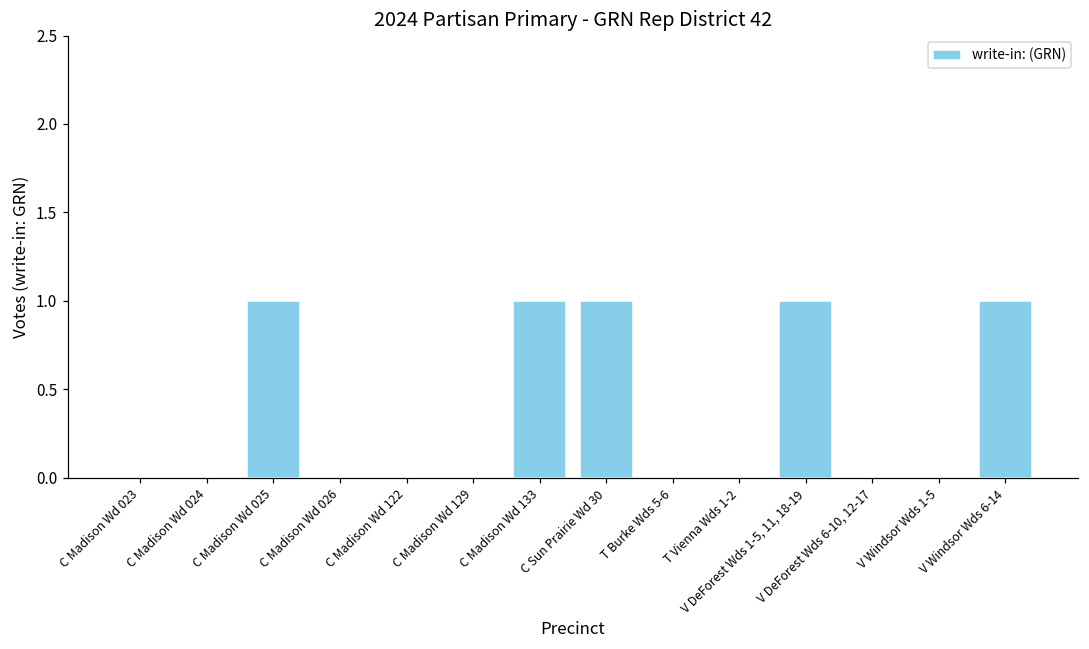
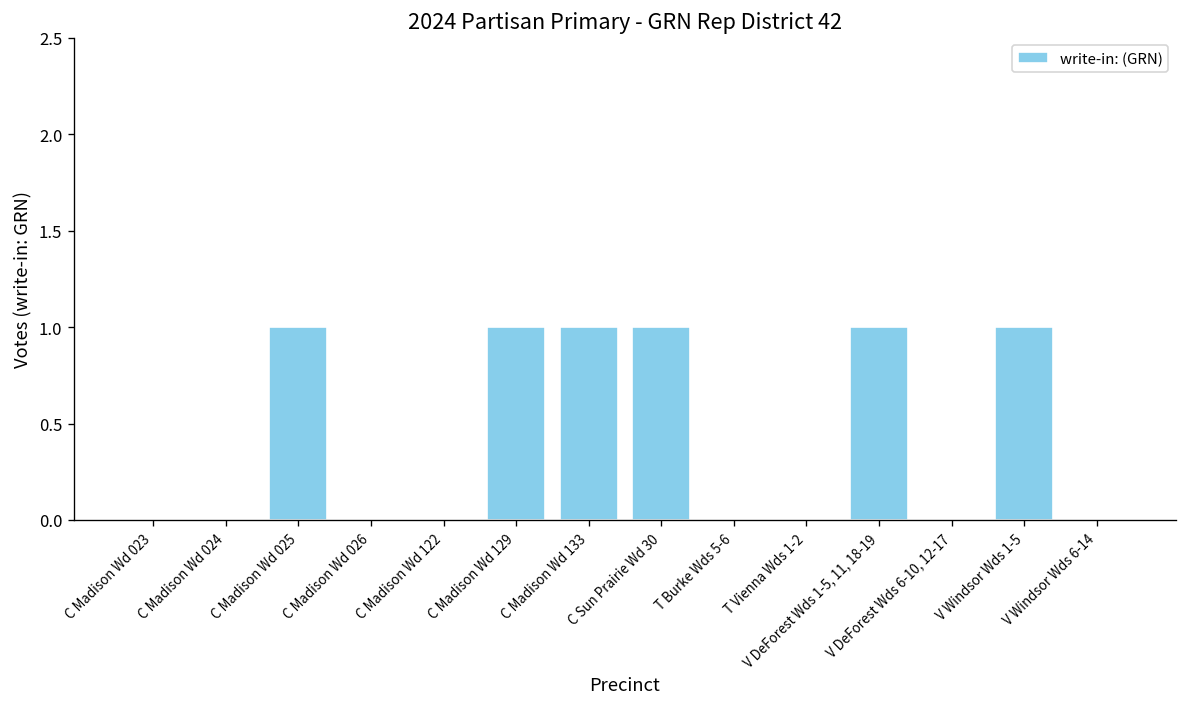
  {
    "C Madison Wd 023": 0,
    "C Madison Wd 024": 0,
    "C Madison Wd 025": 1,
    "C Madison Wd 026": 0,
    "C Madison Wd 122": 0,
-   "C Madison Wd 129": 0,
+   "C Madison Wd 129": 1,
    "C Madison Wd 133": 1,
    "C Sun Prairie Wd 30": 1,
    "T Burke Wds 5-6": 0,
    "T Vienna Wds 1-2": 0,
    "V DeForest Wds 1-5, 11, 18-19": 1,
    "V DeForest Wds 6-10, 12-17": 0,
-   "V Windsor Wds 1-5": 0,
-   "V Windsor Wds 6-14": 1
+   "V Windsor Wds 1-5": 1,
+   "V Windsor Wds 6-14": 0
  }
